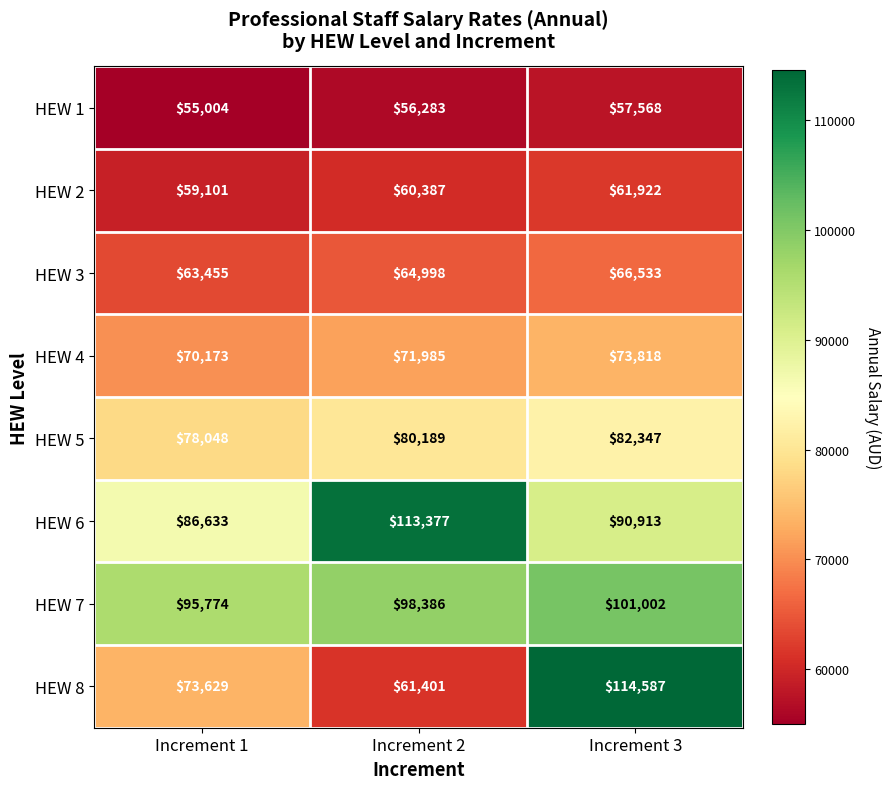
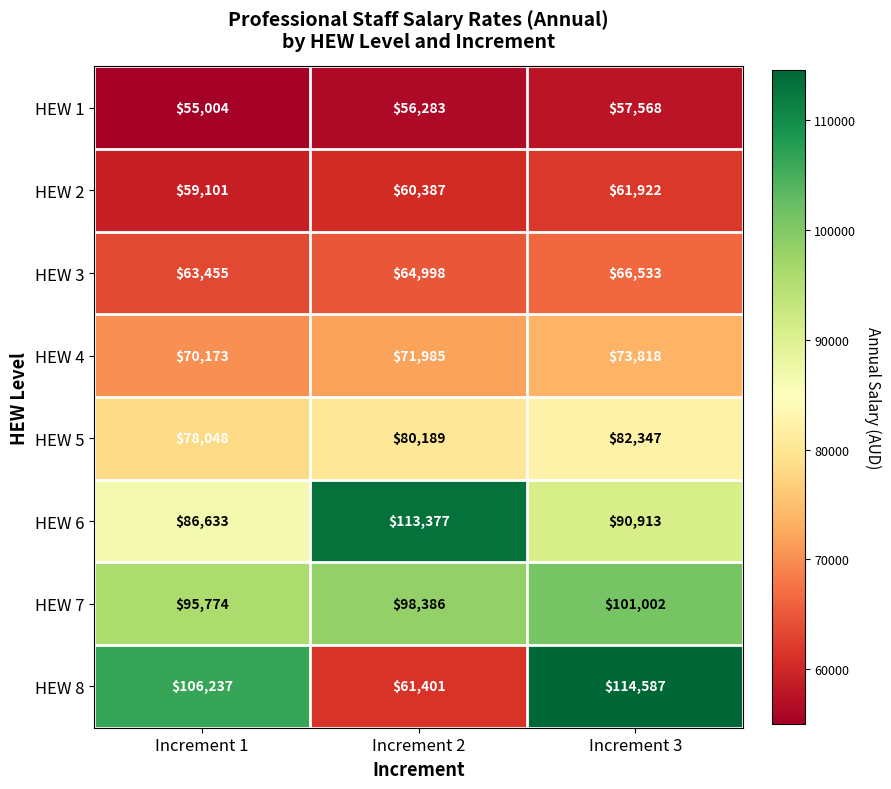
  {
    "HEW 1": {
      "Increment 1": "$55,004",
      "Increment 2": "$56,283",
      "Increment 3": "$57,568"
    },
    "HEW 2": {
      "Increment 1": "$59,101",
      "Increment 2": "$60,387",
      "Increment 3": "$61,922"
    },
    "HEW 3": {
      "Increment 1": "$63,455",
      "Increment 2": "$64,998",
      "Increment 3": "$66,533"
    },
    "HEW 4": {
      "Increment 1": "$70,173",
      "Increment 2": "$71,985",
      "Increment 3": "$73,818"
    },
    "HEW 5": {
      "Increment 1": "$78,048",
      "Increment 2": "$80,189",
      "Increment 3": "$82,347"
    },
    "HEW 6": {
      "Increment 1": "$86,633",
      "Increment 2": "$113,377",
      "Increment 3": "$90,913"
    },
    "HEW 7": {
      "Increment 1": "$95,774",
      "Increment 2": "$98,386",
      "Increment 3": "$101,002"
    },
    "HEW 8": {
-     "Increment 1": "$73,629",
+     "Increment 1": "$106,237",
      "Increment 2": "$61,401",
      "Increment 3": "$114,587"
    }
  }
